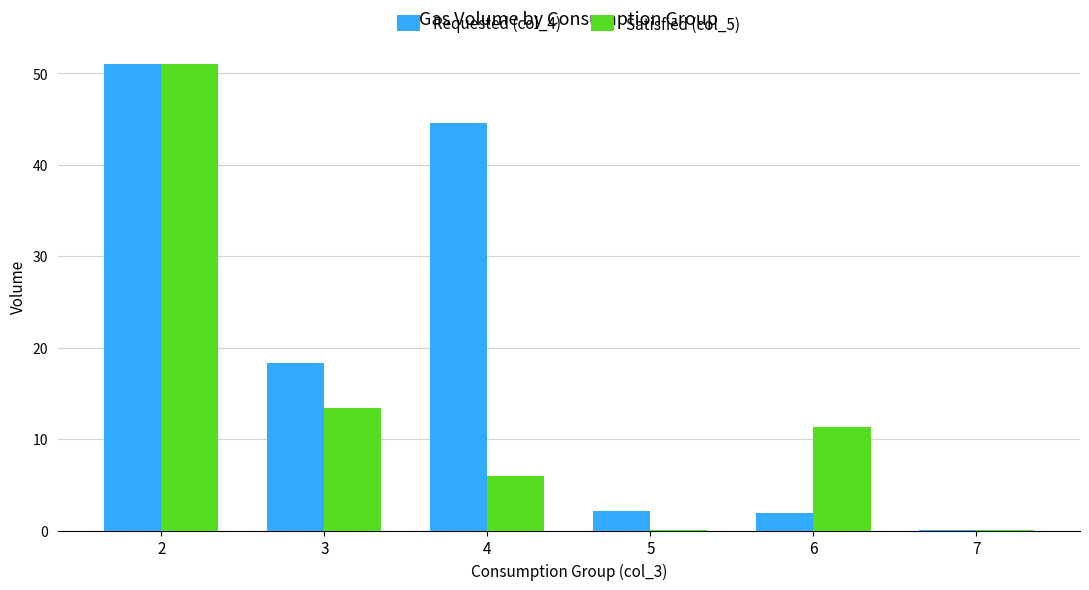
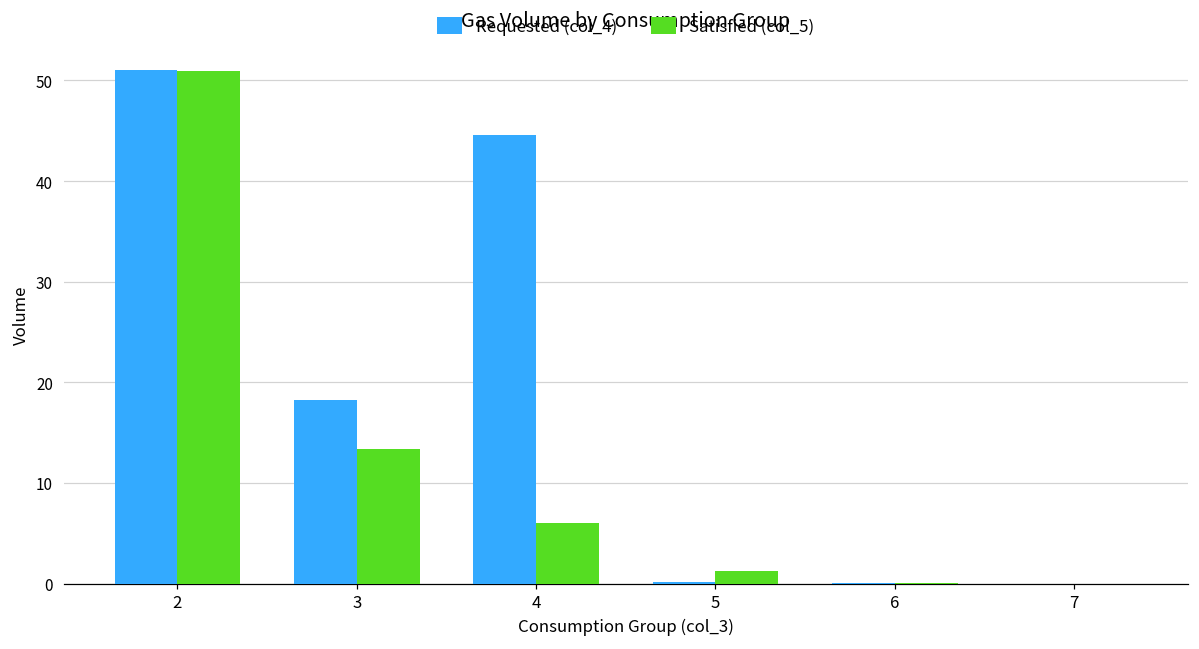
  {
    "Requested (col_4)": {
      "2": 51,
      "3": 18,
      "4": 45,
-     "5": 2,
-     "6": 2
+     "5": 0,
+     "6": 0
    },
    "Satisfied (col_5)": {
      "2": 51,
      "3": 13,
      "4": 6,
-     "5": 0,
-     "6": 11
+     "5": 1,
+     "6": 0
    }
  }
